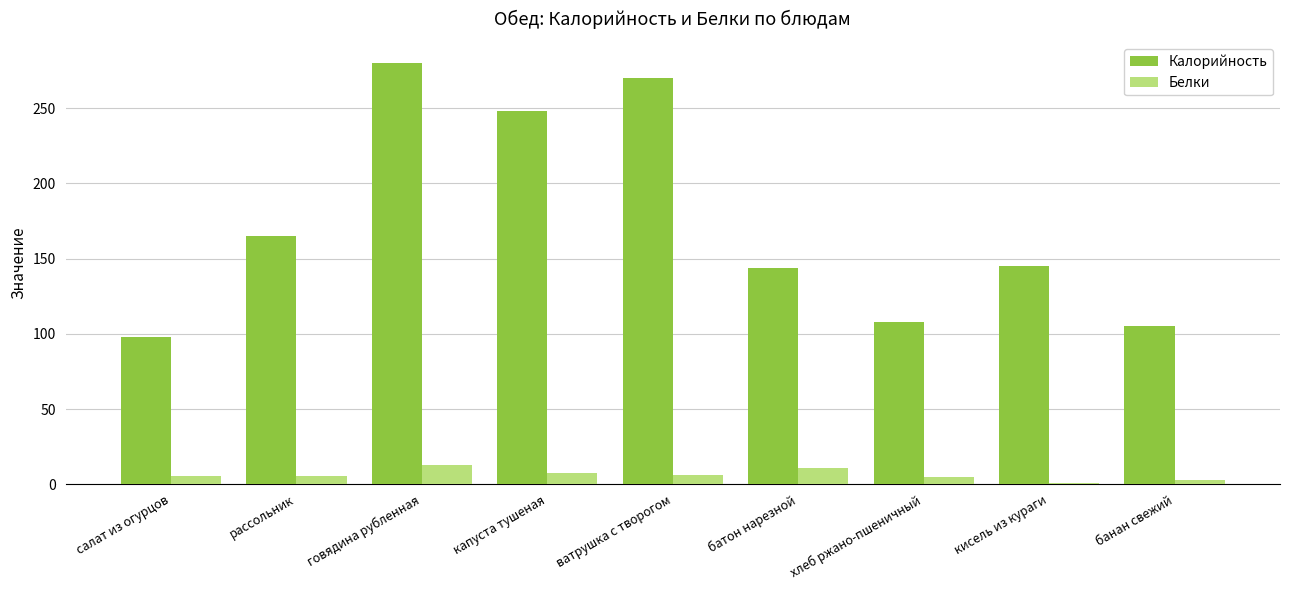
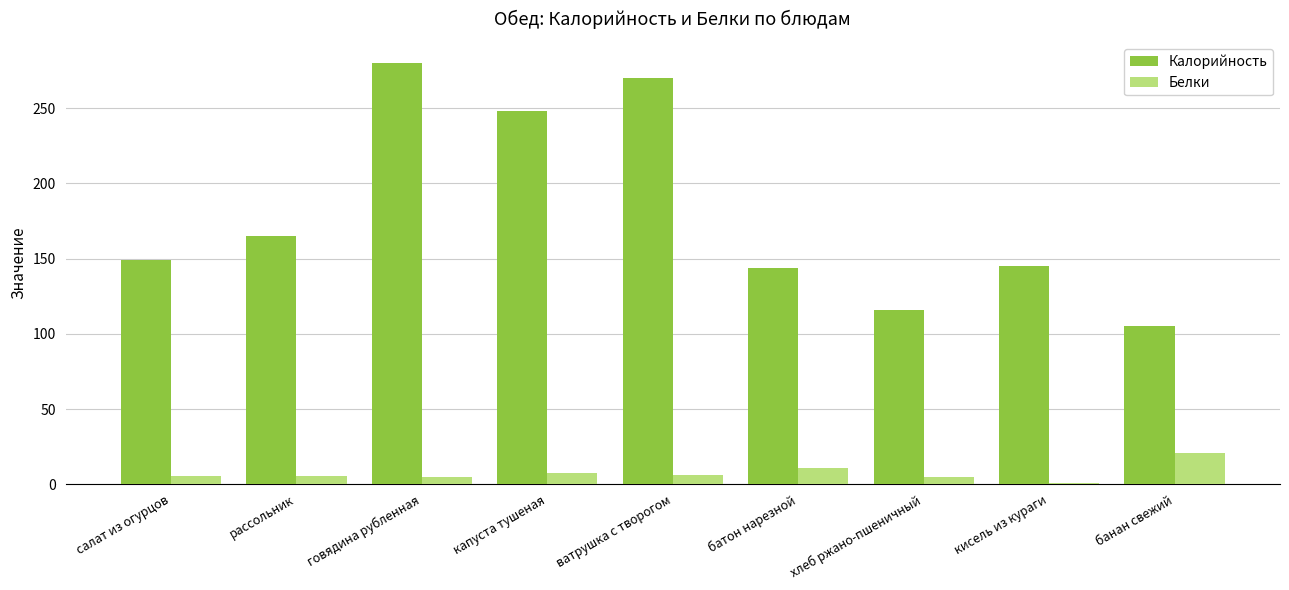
  {
    "Калорийность": {
-     "салат из огурцов": 98,
+     "салат из огурцов": 149,
      "рассольник": 165,
      "говядина рубленная": 280,
      "капуста тушеная": 248,
      "ватрушка с творогом": 270,
      "батон нарезной": 144,
-     "хлеб ржано-пшеничный": 108,
+     "хлеб ржано-пшеничный": 116,
      "кисель из кураги": 145,
      "банан свежий": 105
    },
    "Белки": {
      "салат из огурцов": 6,
      "рассольник": 6,
-     "говядина рубленная": 13,
+     "говядина рубленная": 5,
      "капуста тушеная": 8,
      "ватрушка с творогом": 6,
      "батон нарезной": 11,
      "хлеб ржано-пшеничный": 5,
-     "банан свежий": 3
+     "банан свежий": 21
    }
  }
